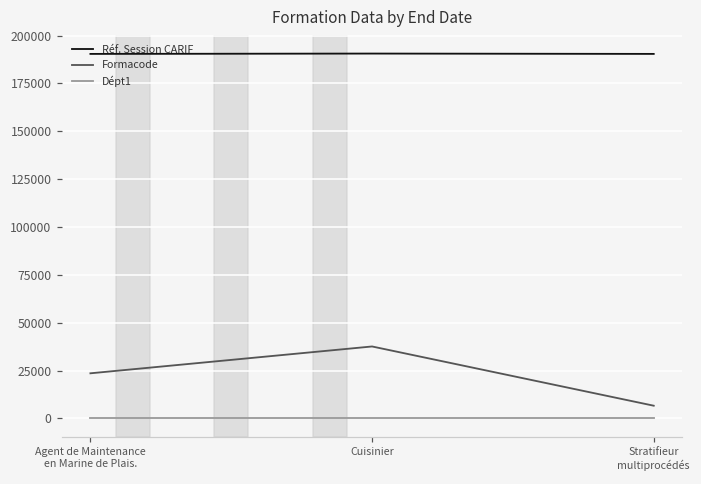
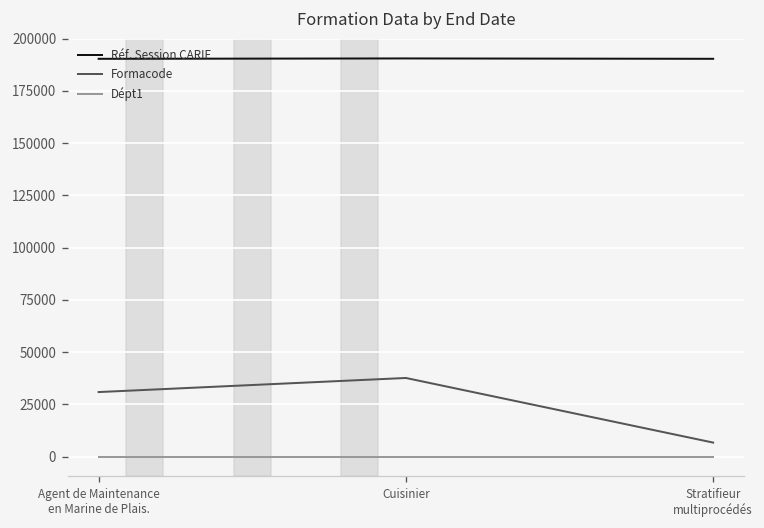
  {
    "Réf. Session CARIF": {
      "Agent de Maintenance en Marine de Plais.": 190000,
      "Cuisinier": 191000,
      "Stratifieur multiprocédés": 190000
    },
    "Formacode": {
-     "Agent de Maintenance en Marine de Plais.": 24000,
+     "Agent de Maintenance en Marine de Plais.": 31000,
      "Cuisinier": 38000,
      "Stratifieur multiprocédés": 7000
    },
    "Dépt1": {
      "Agent de Maintenance en Marine de Plais.": 0,
      "Cuisinier": 0,
      "Stratifieur multiprocédés": 0
    }
  }
